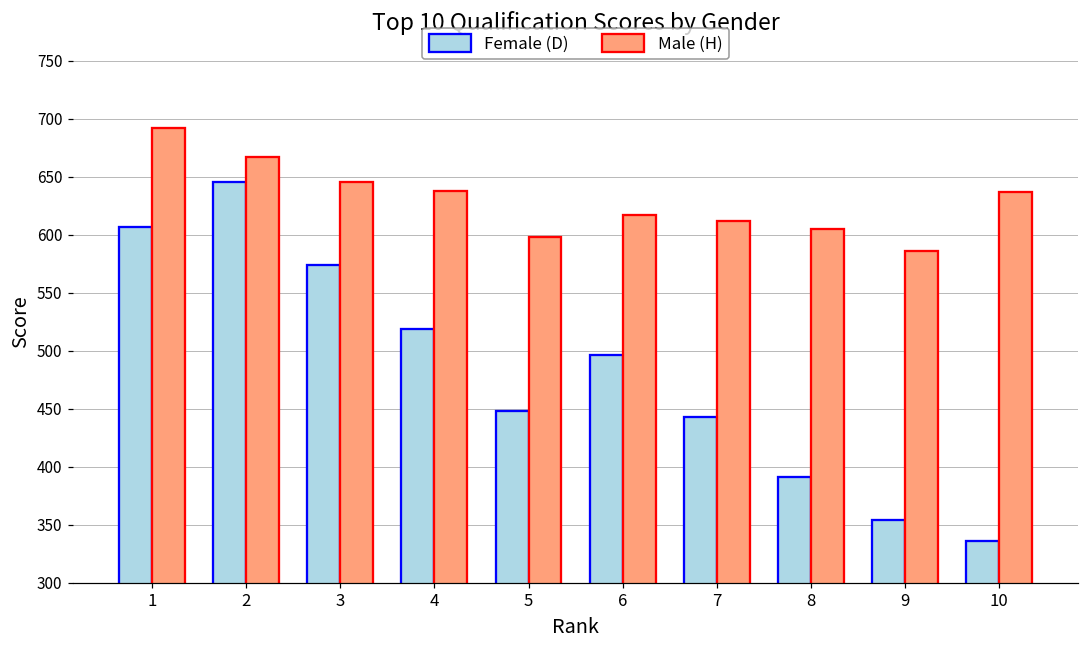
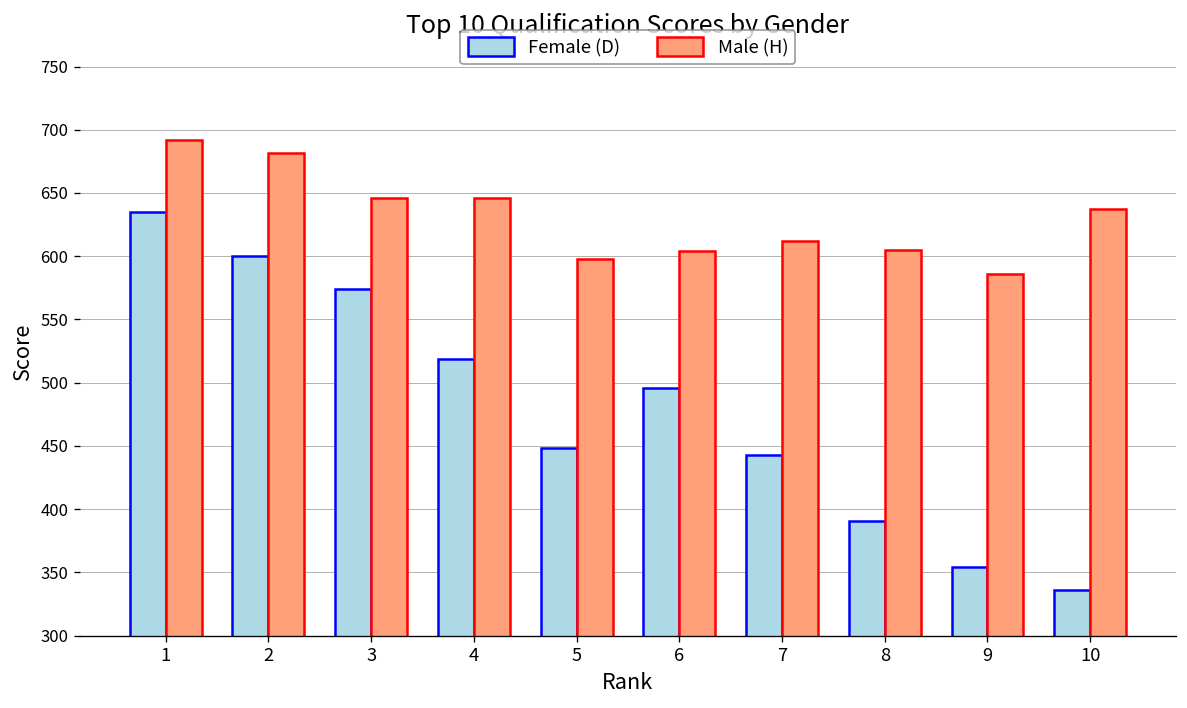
  {
    "Female (D)": {
-     "1": 607,
-     "2": 646,
+     "1": 635,
+     "2": 600,
      "3": 574,
      "4": 519,
      "5": 448,
      "6": 496,
      "7": 443,
      "8": 391,
      "9": 354,
      "10": 336
    },
    "Male (H)": {
      "1": 692,
-     "2": 667,
+     "2": 682,
      "3": 646,
-     "4": 638,
+     "4": 646,
      "5": 598,
-     "6": 617,
+     "6": 604,
      "7": 612,
      "8": 605,
      "9": 586,
      "10": 637
    }
  }
